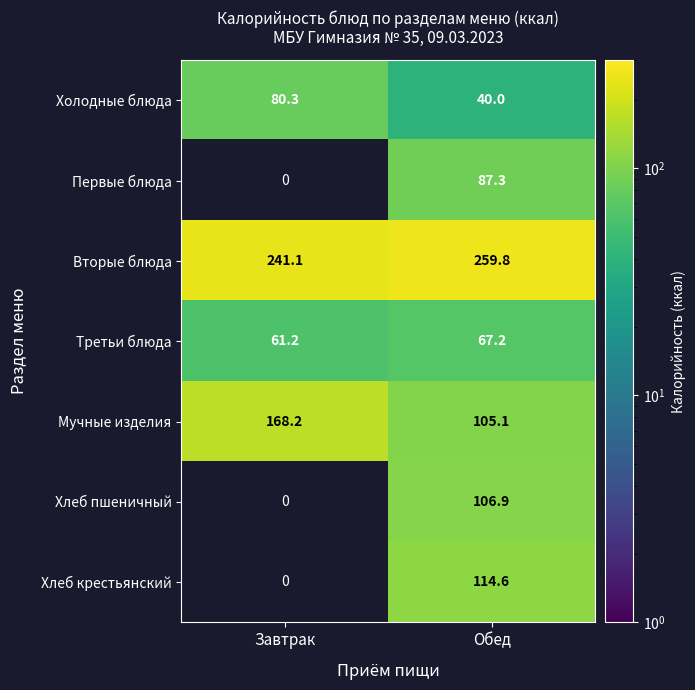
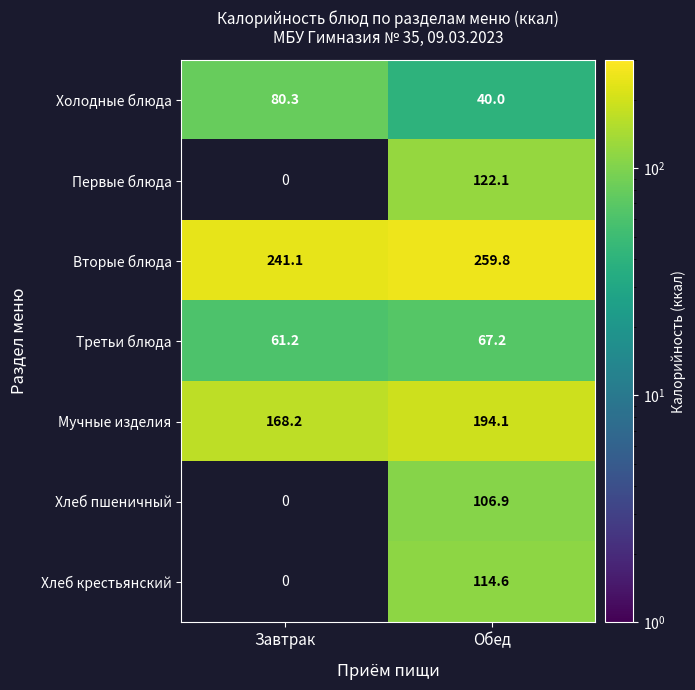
  {
    "Холодные блюда": {
      "Завтрак": 80.3,
      "Обед": 40.0
    },
    "Первые блюда": {
-     "Обед": 87.3
+     "Обед": 122.1
    },
    "Вторые блюда": {
      "Завтрак": 241.1,
      "Обед": 259.8
    },
    "Третьи блюда": {
      "Завтрак": 61.2,
      "Обед": 67.2
    },
    "Мучные изделия": {
      "Завтрак": 168.2,
-     "Обед": 105.1
+     "Обед": 194.1
    },
    "Хлеб пшеничный": {
      "Обед": 106.9
    },
    "Хлеб крестьянский": {
      "Обед": 114.6
    }
  }
